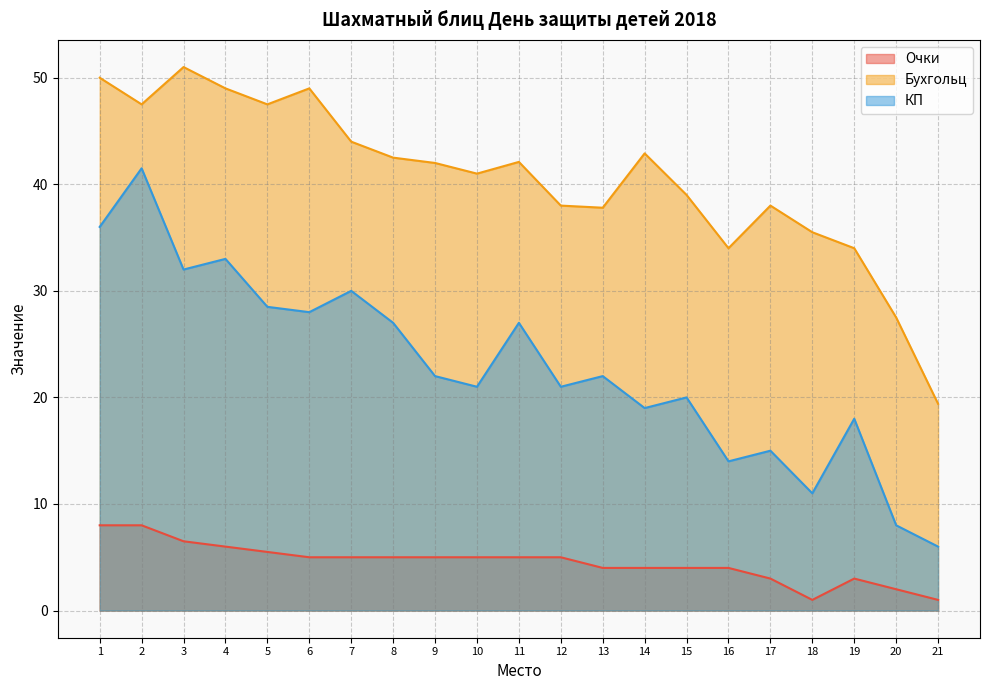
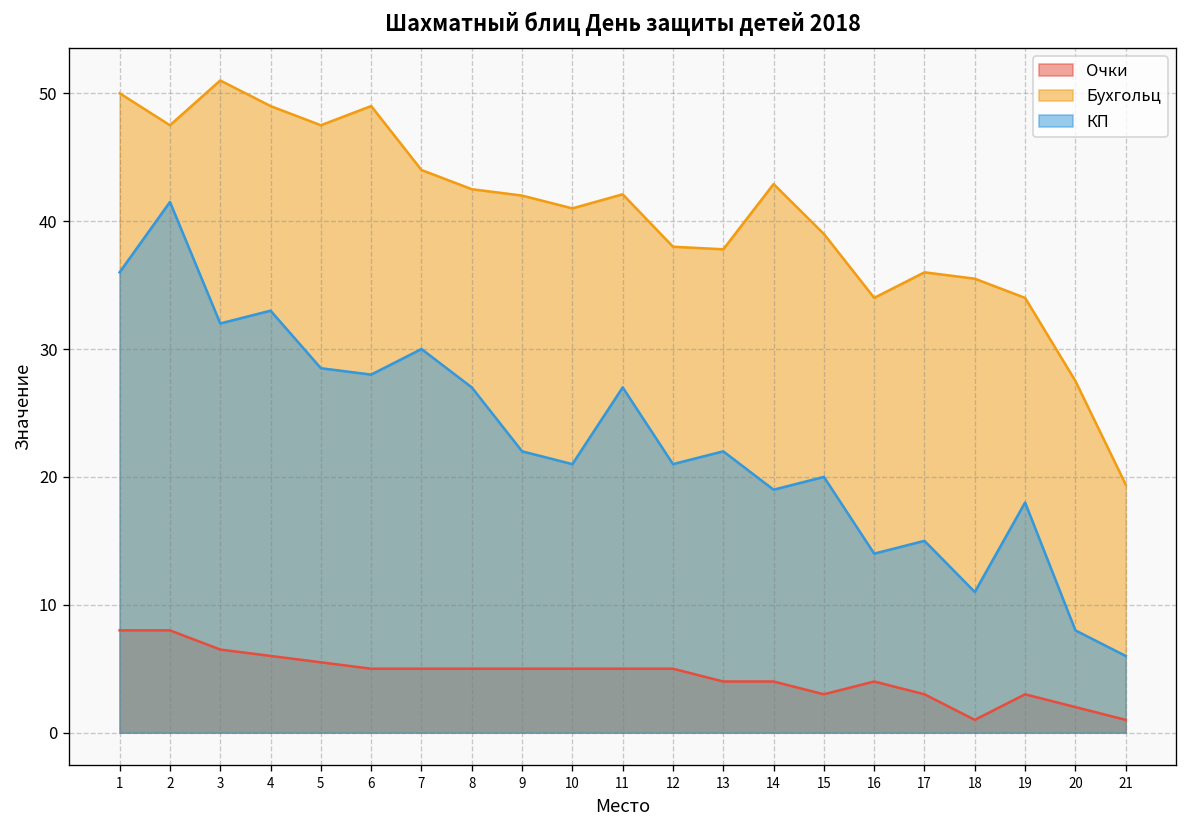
  {
    "Очки": {
      "1": 8,
      "2": 8,
      "3": 6.5,
      "4": 6,
      "5": 5.5,
      "6": 5,
      "7": 5,
      "8": 5,
      "9": 5,
      "10": 5,
      "11": 5,
      "12": 5,
      "13": 4,
      "14": 4,
-     "15": 4,
+     "15": 3,
      "16": 4,
      "17": 3,
      "18": 1,
      "19": 3,
      "20": 2,
      "21": 1
    },
    "Бухгольц": {
      "1": 50,
      "2": 47.5,
      "3": 51,
      "4": 49,
      "5": 47.5,
      "6": 49,
      "7": 44,
      "8": 42.5,
      "9": 42,
      "10": 41,
      "11": 42,
      "12": 38,
      "13": 38,
      "14": 43,
      "15": 39,
      "16": 34,
-     "17": 38,
+     "17": 36,
      "18": 35.5,
      "19": 34,
      "20": 27.5,
      "21": 19.4
    },
    "КП": {
      "1": 36,
      "2": 41.5,
      "3": 32,
      "4": 33,
      "5": 28.5,
      "6": 28,
      "7": 30,
      "8": 27,
      "9": 22,
      "10": 21,
      "11": 27,
      "12": 21,
      "13": 22,
      "14": 19,
      "15": 20,
      "16": 14,
      "17": 15,
      "18": 11,
      "19": 18,
      "20": 8,
      "21": 6
    }
  }
